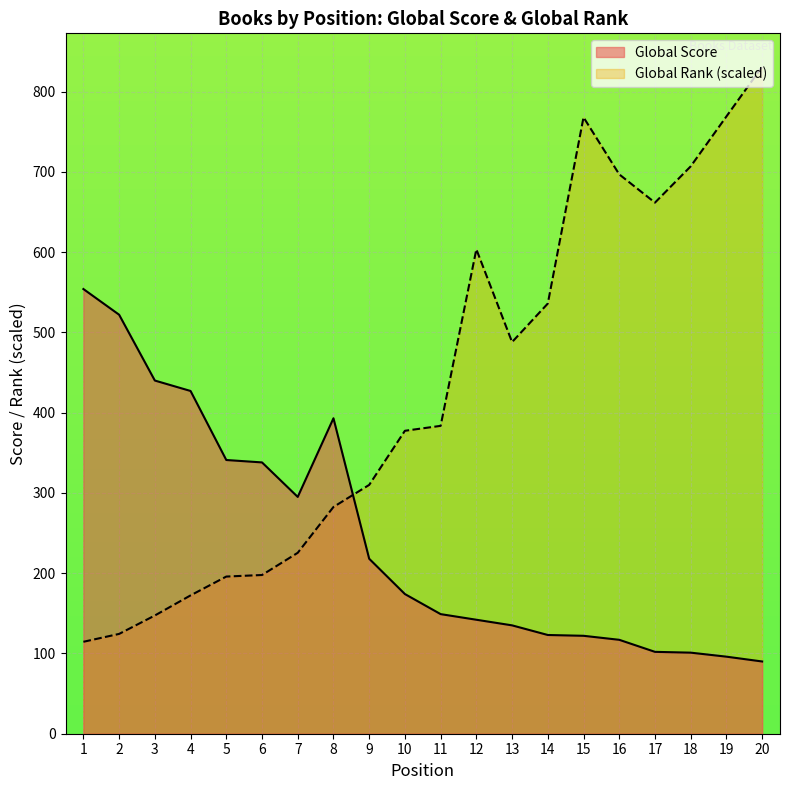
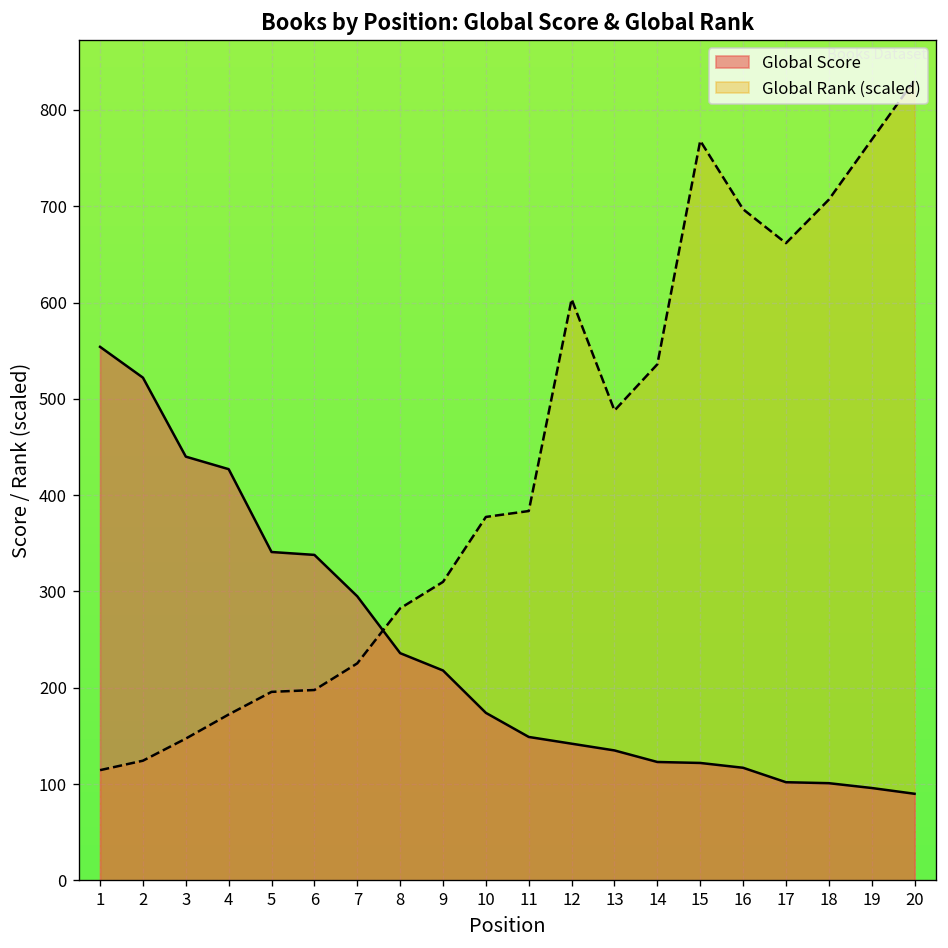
  {
    "Global Score": {
      "1": 550,
      "2": 520,
      "3": 440,
      "4": 430,
      "5": 340,
      "6": 340,
      "7": 300,
-     "8": 390,
+     "8": 240,
      "9": 220,
      "10": 170,
      "11": 150,
      "12": 140,
      "13": 140,
      "14": 120,
      "15": 120,
      "16": 120,
      "17": 100,
      "18": 100,
      "19": 100,
      "20": 90
    },
    "Global Rank (scaled)": {
      "1": 110,
      "2": 120,
      "3": 150,
      "4": 170,
      "5": 200,
      "6": 200,
      "7": 230,
      "8": 280,
      "9": 310,
      "10": 380,
      "11": 380,
      "12": 600,
      "13": 490,
      "14": 540,
      "15": 770,
      "16": 700,
      "17": 660,
      "18": 710,
      "19": 770
    }
  }
